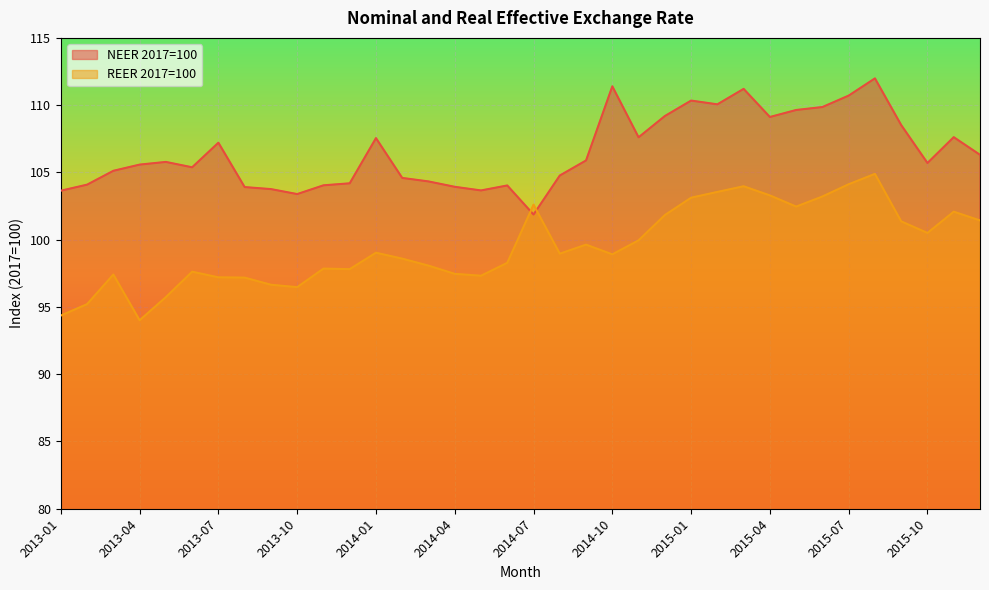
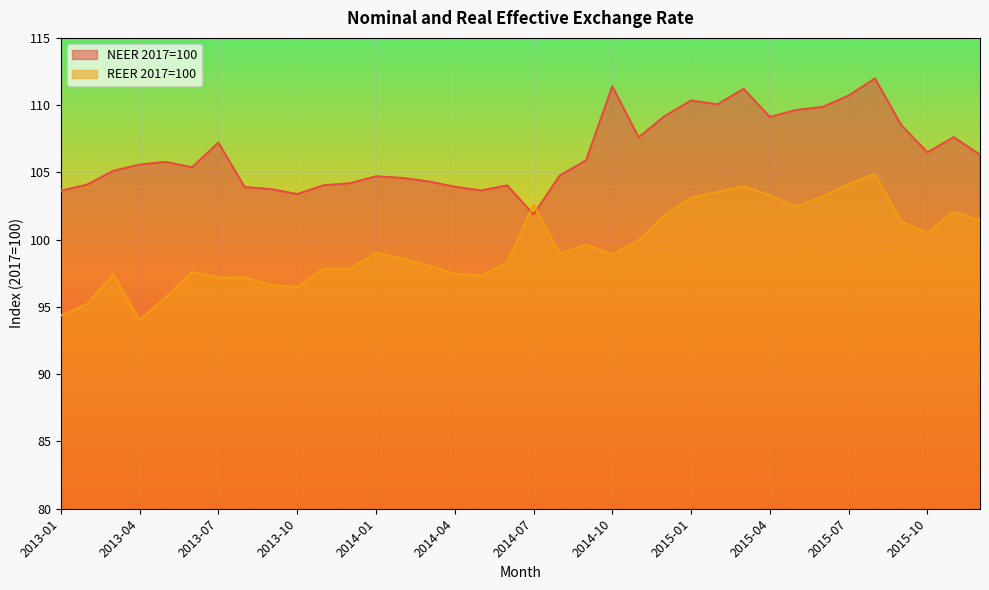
  {
    "NEER 2017=100": {
      "2013-01": 103.6,
      "2013-04": 105.6,
      "2013-07": 107.2,
      "2013-10": 103.4,
-     "2014-01": 107.6,
+     "2014-01": 104.7,
      "2014-04": 103.9,
      "2014-07": 101.9,
      "2014-10": 111.4,
      "2015-01": 110.3,
      "2015-04": 109.1,
      "2015-07": 110.7,
-     "2015-10": 105.7
+     "2015-10": 106.5
    },
    "REER 2017=100": {
      "2013-01": 94.4,
      "2013-04": 94.0,
      "2013-07": 97.2,
      "2013-10": 96.5,
      "2014-01": 99.0,
      "2014-04": 97.5,
      "2014-07": 102.6,
      "2014-10": 98.9,
      "2015-01": 103.1,
      "2015-04": 103.3,
      "2015-07": 104.1,
      "2015-10": 100.5
    }
  }
